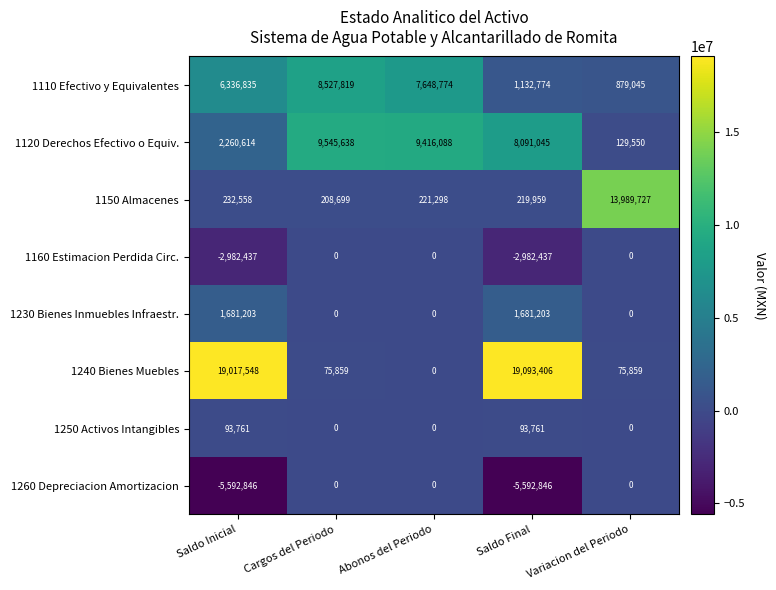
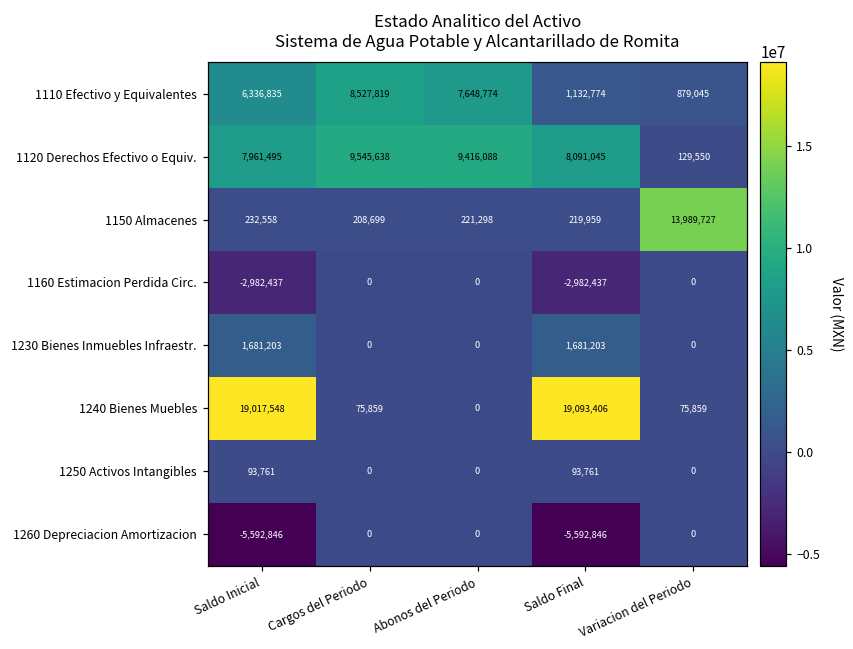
  {
    "1110 Efectivo y Equivalentes": {
      "Saldo Inicial": "6,336,835",
      "Cargos del Periodo": "8,527,819",
      "Abonos del Periodo": "7,648,774",
      "Saldo Final": "1,132,774",
      "Variacion del Periodo": "879,045"
    },
    "1120 Derechos Efectivo o Equiv.": {
-     "Saldo Inicial": "2,260,614",
+     "Saldo Inicial": "7,961,495",
      "Cargos del Periodo": "9,545,638",
      "Abonos del Periodo": "9,416,088",
      "Saldo Final": "8,091,045",
      "Variacion del Periodo": "129,550"
    },
    "1150 Almacenes": {
      "Saldo Inicial": "232,558",
      "Cargos del Periodo": "208,699",
      "Abonos del Periodo": "221,298",
      "Saldo Final": "219,959",
      "Variacion del Periodo": "13,989,727"
    },
    "1160 Estimacion Perdida Circ.": {
      "Saldo Inicial": "-2,982,437",
      "Cargos del Periodo": "0",
      "Abonos del Periodo": "0",
      "Saldo Final": "-2,982,437",
      "Variacion del Periodo": "0"
    },
    "1230 Bienes Inmuebles Infraestr.": {
      "Saldo Inicial": "1,681,203",
      "Cargos del Periodo": "0",
      "Abonos del Periodo": "0",
      "Saldo Final": "1,681,203",
      "Variacion del Periodo": "0"
    },
    "1240 Bienes Muebles": {
      "Saldo Inicial": "19,017,548",
      "Cargos del Periodo": "75,859",
      "Abonos del Periodo": "0",
      "Saldo Final": "19,093,406",
      "Variacion del Periodo": "75,859"
    },
    "1250 Activos Intangibles": {
      "Saldo Inicial": "93,761",
      "Cargos del Periodo": "0",
      "Abonos del Periodo": "0",
      "Saldo Final": "93,761",
      "Variacion del Periodo": "0"
    },
    "1260 Depreciacion Amortizacion": {
      "Saldo Inicial": "-5,592,846",
      "Cargos del Periodo": "0",
      "Abonos del Periodo": "0",
      "Saldo Final": "-5,592,846",
      "Variacion del Periodo": "0"
    }
  }
